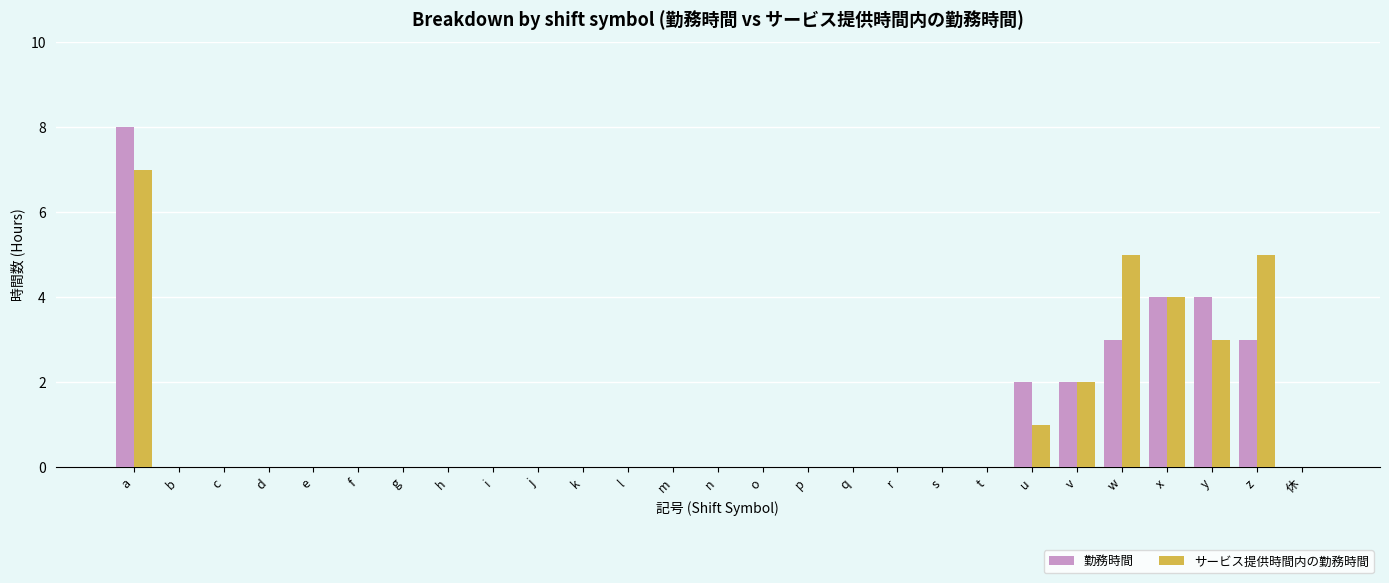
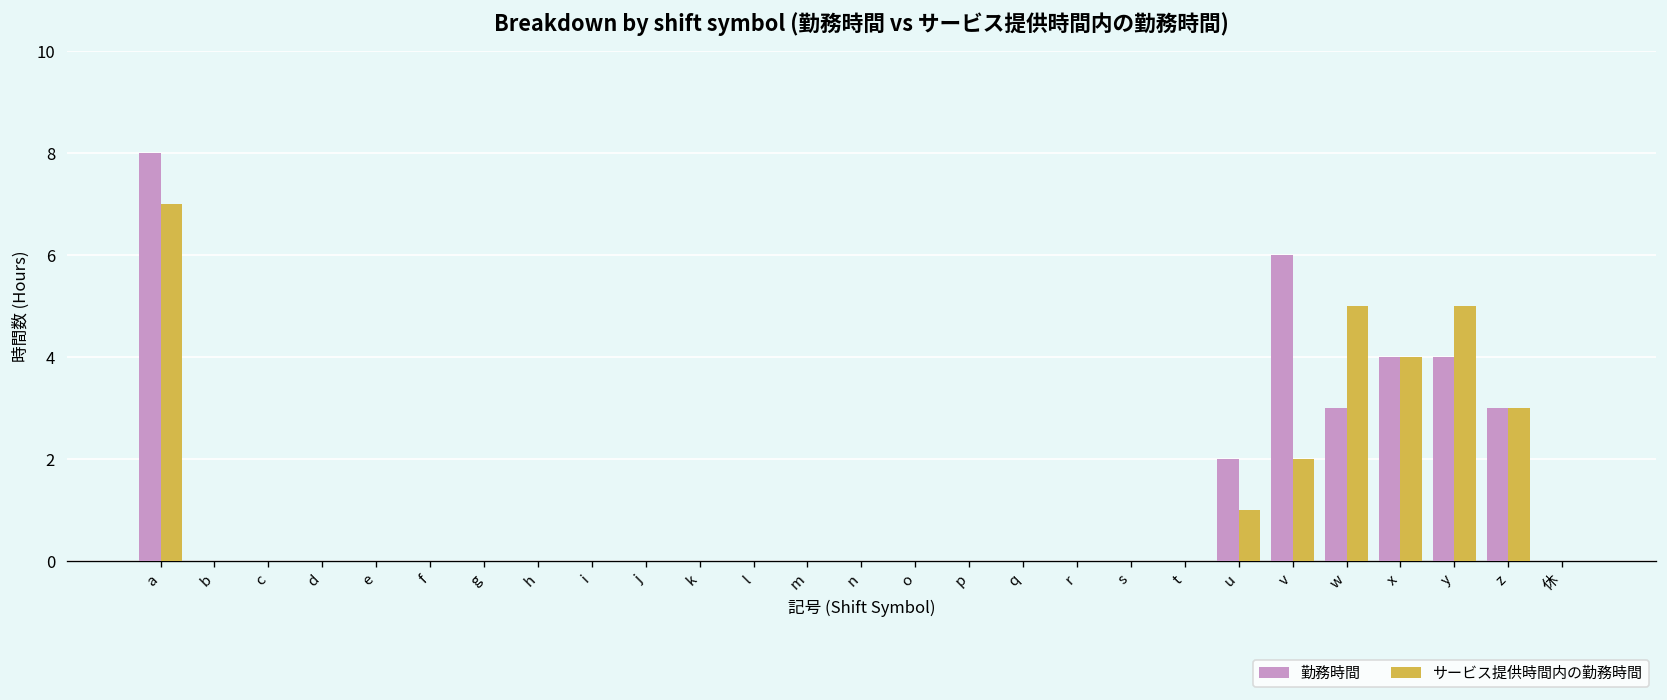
  {
    "勤務時間": {
      "a": 8,
      "b": 0,
      "c": 0,
      "d": 0,
      "e": 0,
      "f": 0,
      "g": 0,
      "h": 0,
      "i": 0,
      "j": 0,
      "k": 0,
      "l": 0,
      "m": 0,
      "n": 0,
      "o": 0,
      "p": 0,
      "q": 0,
      "r": 0,
      "s": 0,
      "t": 0,
      "u": 2,
-     "v": 2,
+     "v": 6,
      "w": 3,
      "x": 4,
      "y": 4,
      "z": 3,
      "休": 0
    },
    "サービス提供時間内の勤務時間": {
      "a": 7,
      "b": 0,
      "c": 0,
      "d": 0,
      "e": 0,
      "f": 0,
      "g": 0,
      "h": 0,
      "i": 0,
      "j": 0,
      "k": 0,
      "l": 0,
      "m": 0,
      "n": 0,
      "o": 0,
      "p": 0,
      "q": 0,
      "r": 0,
      "s": 0,
      "t": 0,
      "u": 1,
      "v": 2,
      "w": 5,
      "x": 4,
-     "y": 3,
-     "z": 5,
+     "y": 5,
+     "z": 3,
      "休": 0
    }
  }
